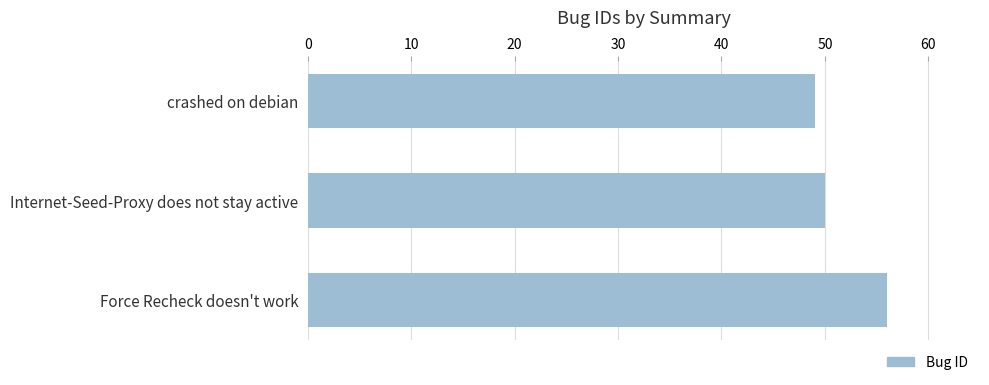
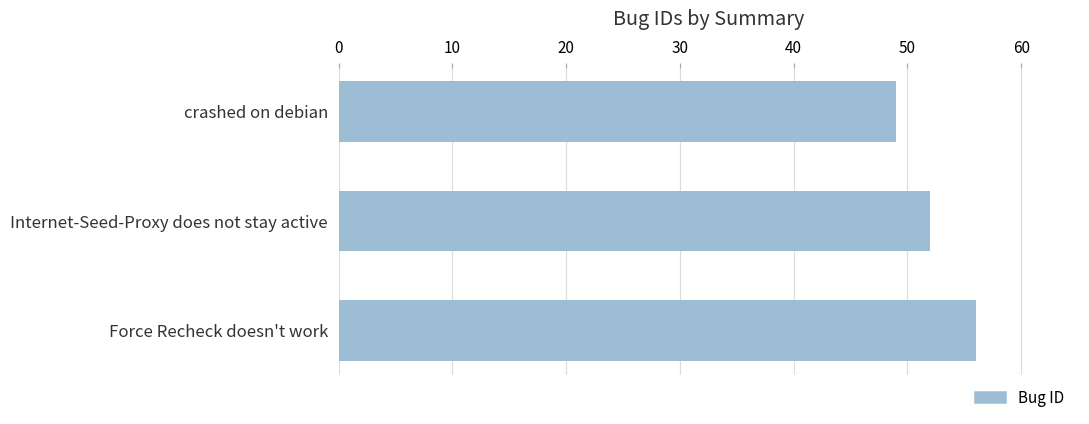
  {
    "crashed on debian": 49,
-   "Internet-Seed-Proxy does not stay active": 50,
+   "Internet-Seed-Proxy does not stay active": 52,
    "Force Recheck doesn't work": 56
  }
